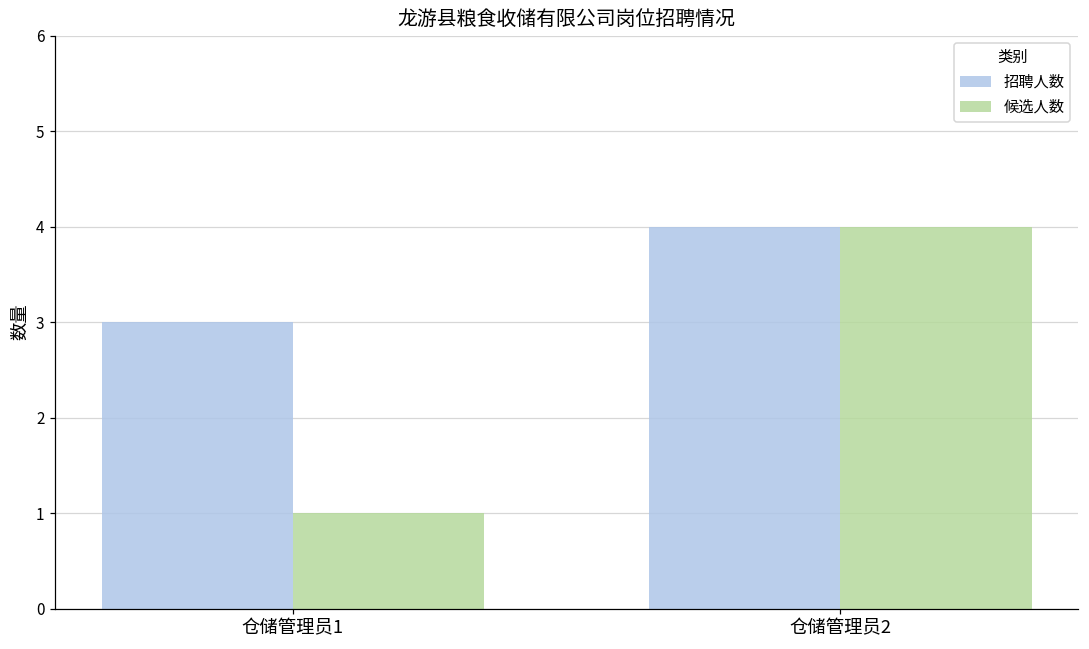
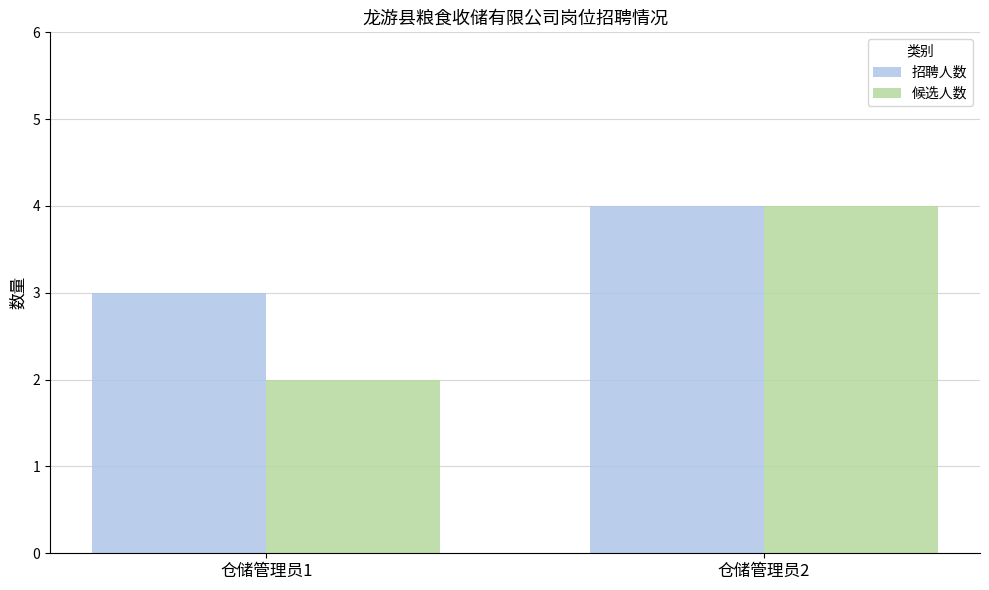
  {
    "招聘人数": {
      "仓储管理员1": 3,
      "仓储管理员2": 4
    },
    "候选人数": {
-     "仓储管理员1": 1,
+     "仓储管理员1": 2,
      "仓储管理员2": 4
    }
  }
